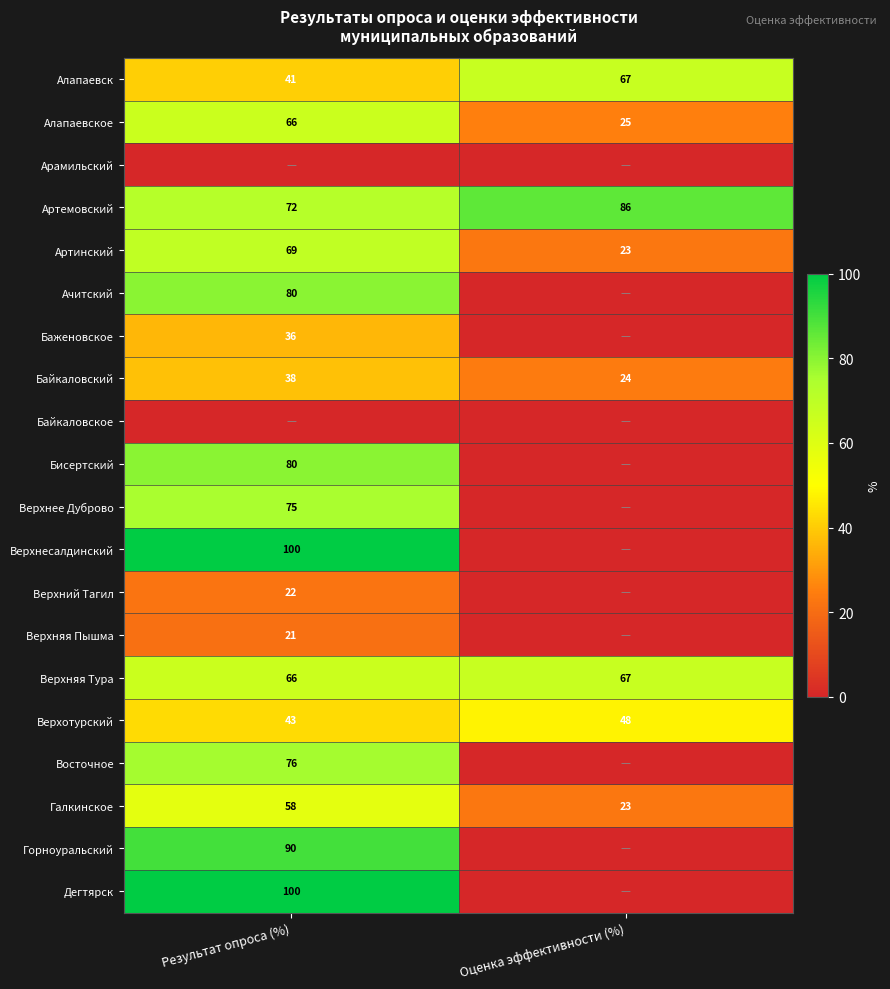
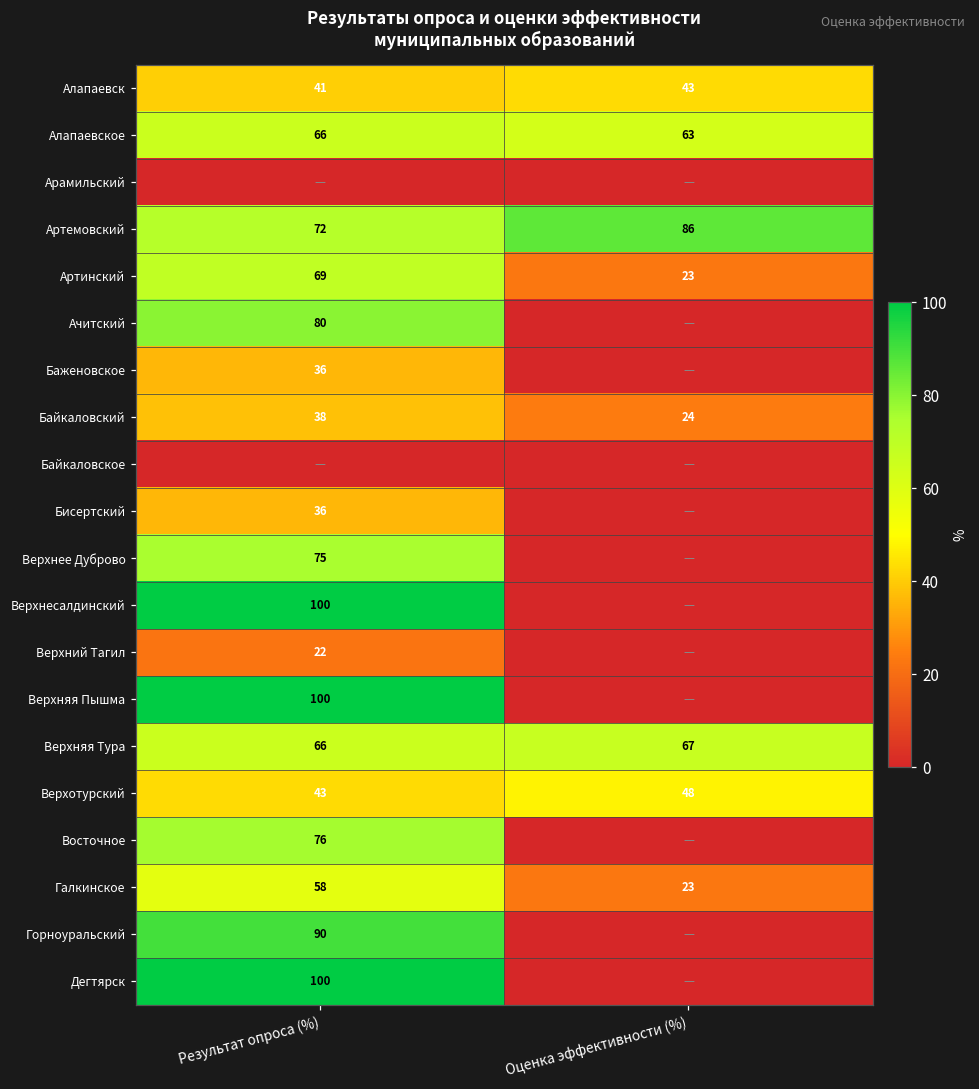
  {
    "Алапаевск": {
      "Результат опроса (%)": 41,
-     "Оценка эффективности (%)": 67
+     "Оценка эффективности (%)": 43
    },
    "Алапаевское": {
      "Результат опроса (%)": 66,
-     "Оценка эффективности (%)": 25
+     "Оценка эффективности (%)": 63
    },
    "Артемовский": {
      "Результат опроса (%)": 72,
      "Оценка эффективности (%)": 86
    },
    "Артинский": {
      "Результат опроса (%)": 69,
      "Оценка эффективности (%)": 23
    },
    "Ачитский": {
      "Результат опроса (%)": 80
    },
    "Баженовское": {
      "Результат опроса (%)": 36
    },
    "Байкаловский": {
      "Результат опроса (%)": 38,
      "Оценка эффективности (%)": 24
    },
    "Бисертский": {
-     "Результат опроса (%)": 80
+     "Результат опроса (%)": 36
    },
    "Верхнее Дуброво": {
      "Результат опроса (%)": 75
    },
    "Верхнесалдинский": {
      "Результат опроса (%)": 100
    },
    "Верхний Тагил": {
      "Результат опроса (%)": 22
    },
    "Верхняя Пышма": {
-     "Результат опроса (%)": 21
+     "Результат опроса (%)": 100
    },
    "Верхняя Тура": {
      "Результат опроса (%)": 66,
      "Оценка эффективности (%)": 67
    },
    "Верхотурский": {
      "Результат опроса (%)": 43,
      "Оценка эффективности (%)": 48
    },
    "Восточное": {
      "Результат опроса (%)": 76
    },
    "Галкинское": {
      "Результат опроса (%)": 58,
      "Оценка эффективности (%)": 23
    },
    "Горноуральский": {
      "Результат опроса (%)": 90
    },
    "Дегтярск": {
      "Результат опроса (%)": 100
    }
  }
